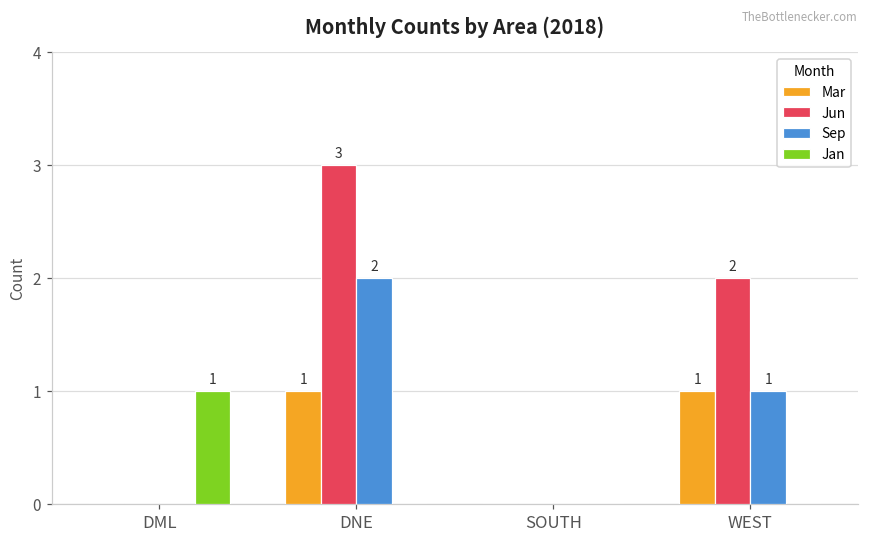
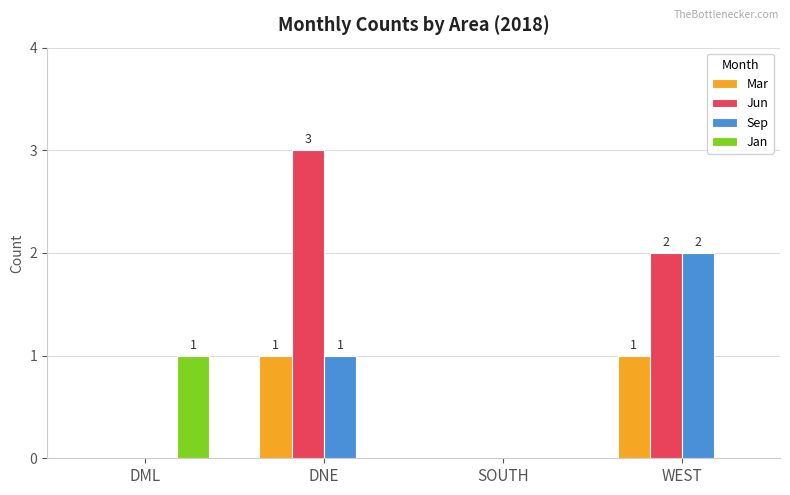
  {
    "Mar": {
      "DNE": 1,
      "WEST": 1
    },
    "Jun": {
      "DNE": 3,
      "WEST": 2
    },
    "Sep": {
-     "DNE": 2,
-     "WEST": 1
+     "DNE": 1,
+     "WEST": 2
    },
    "Jan": {
      "DML": 1
    }
  }
